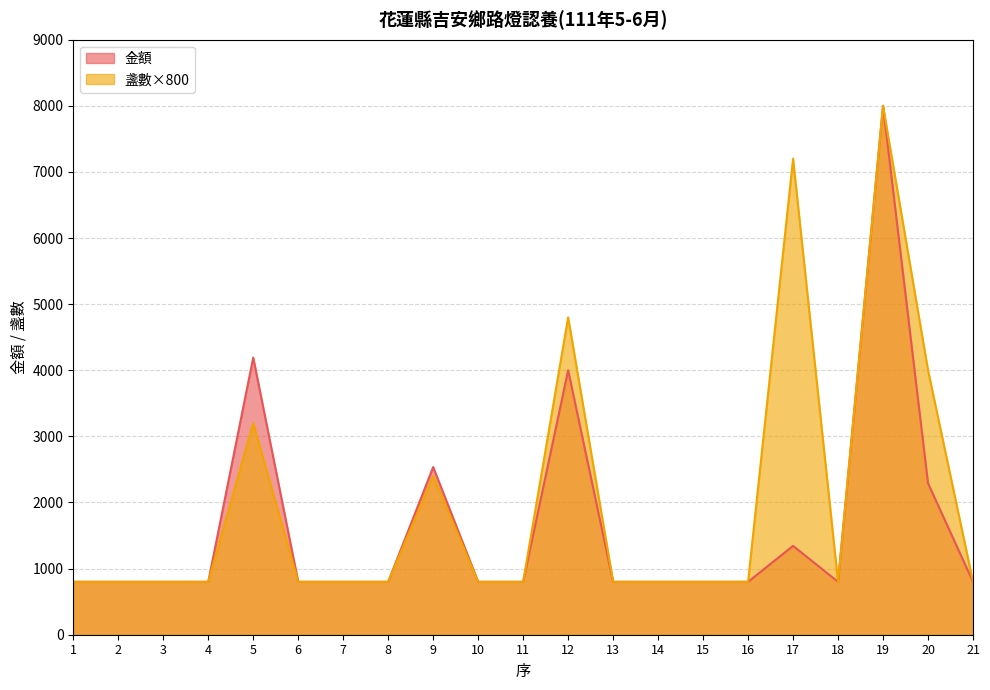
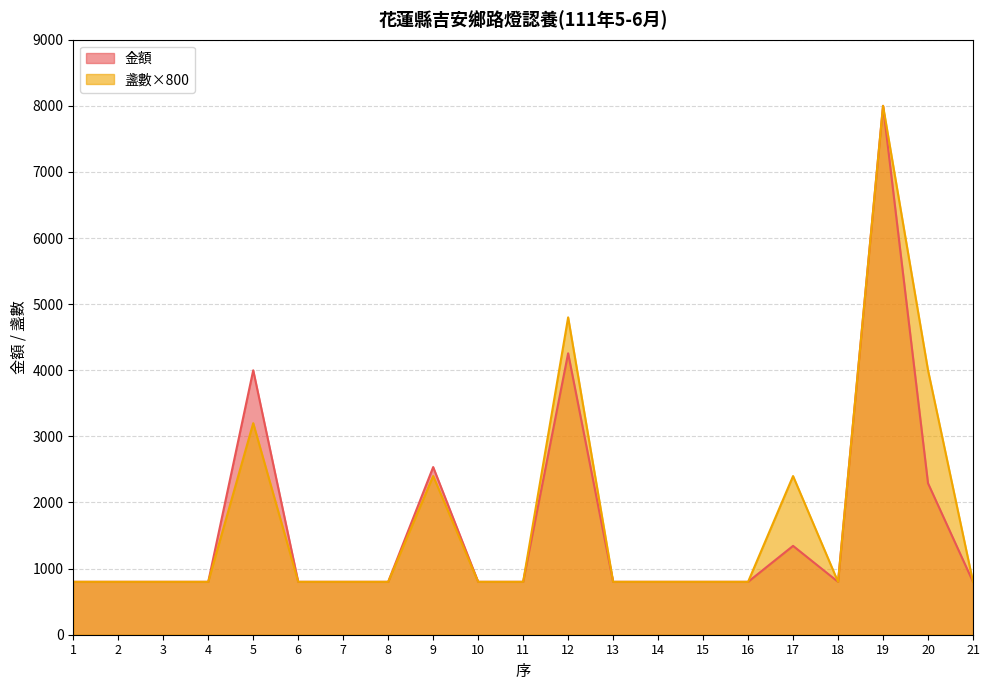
  {
    "金額": {
-     "5": 4200,
+     "5": 4000,
      "9": 2500,
-     "12": 4000,
+     "12": 4300,
      "17": 1300,
      "20": 2300
    },
    "盞數×800": {
      "5": 3200,
      "9": 2400,
      "12": 4800,
-     "17": 7200,
+     "17": 2400,
      "20": 4000
    }
  }
